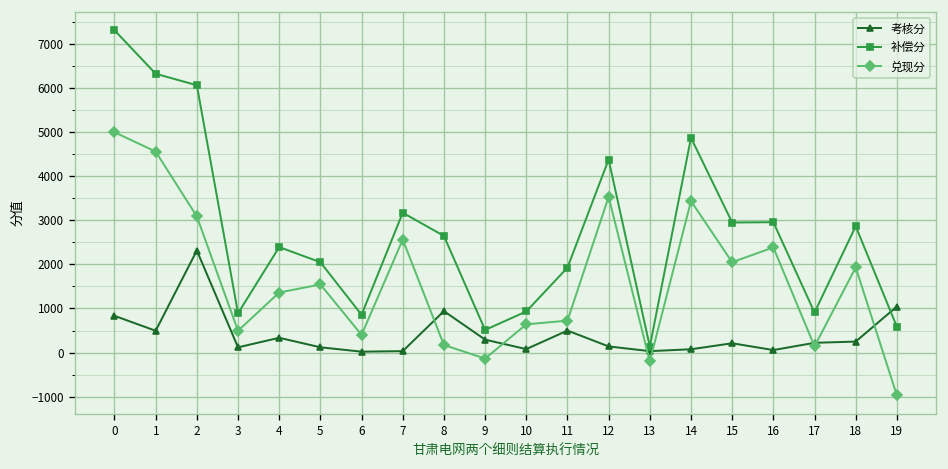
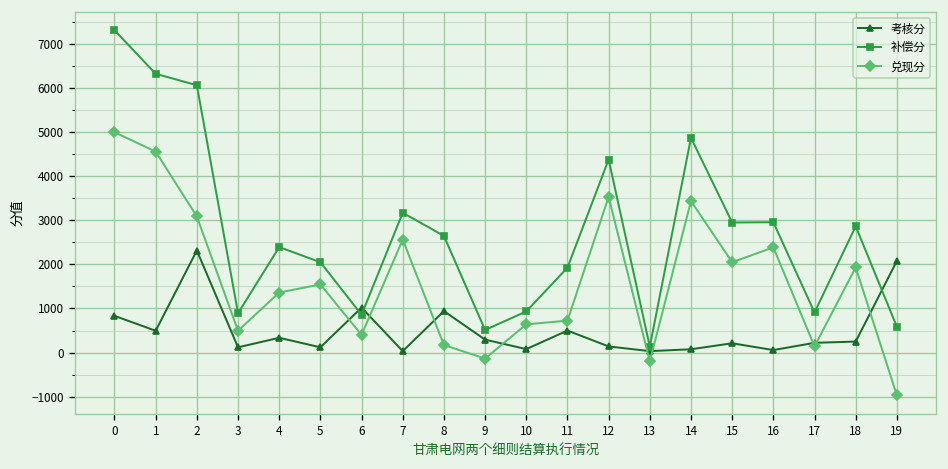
  {
    "考核分": {
      "0": 800,
      "1": 500,
      "2": 2300,
      "3": 100,
      "4": 300,
      "5": 100,
-     "6": 0,
+     "6": 1000,
      "7": 0,
      "8": 900,
      "9": 300,
      "10": 100,
      "11": 500,
      "12": 100,
      "13": 0,
      "14": 100,
      "15": 200,
      "16": 100,
      "17": 200,
      "18": 200,
-     "19": 1000
+     "19": 2100
    },
    "补偿分": {
      "0": 7300,
      "1": 6300,
      "2": 6100,
      "3": 900,
      "4": 2400,
      "5": 2000,
      "6": 900,
      "7": 3200,
      "8": 2600,
      "9": 500,
      "10": 900,
      "11": 1900,
      "12": 4400,
      "13": 100,
      "14": 4900,
      "15": 2900,
      "16": 3000,
      "17": 900,
      "18": 2900,
      "19": 600
    },
    "兑现分": {
      "0": 5000,
      "1": 4600,
      "2": 3100,
      "3": 500,
      "4": 1400,
      "5": 1500,
      "6": 400,
      "7": 2600,
      "8": 200,
      "9": -100,
      "10": 600,
      "11": 700,
      "12": 3500,
      "13": -200,
      "14": 3400,
      "15": 2000,
      "16": 2400,
      "17": 100,
      "18": 1900,
      "19": -1000
    }
  }
